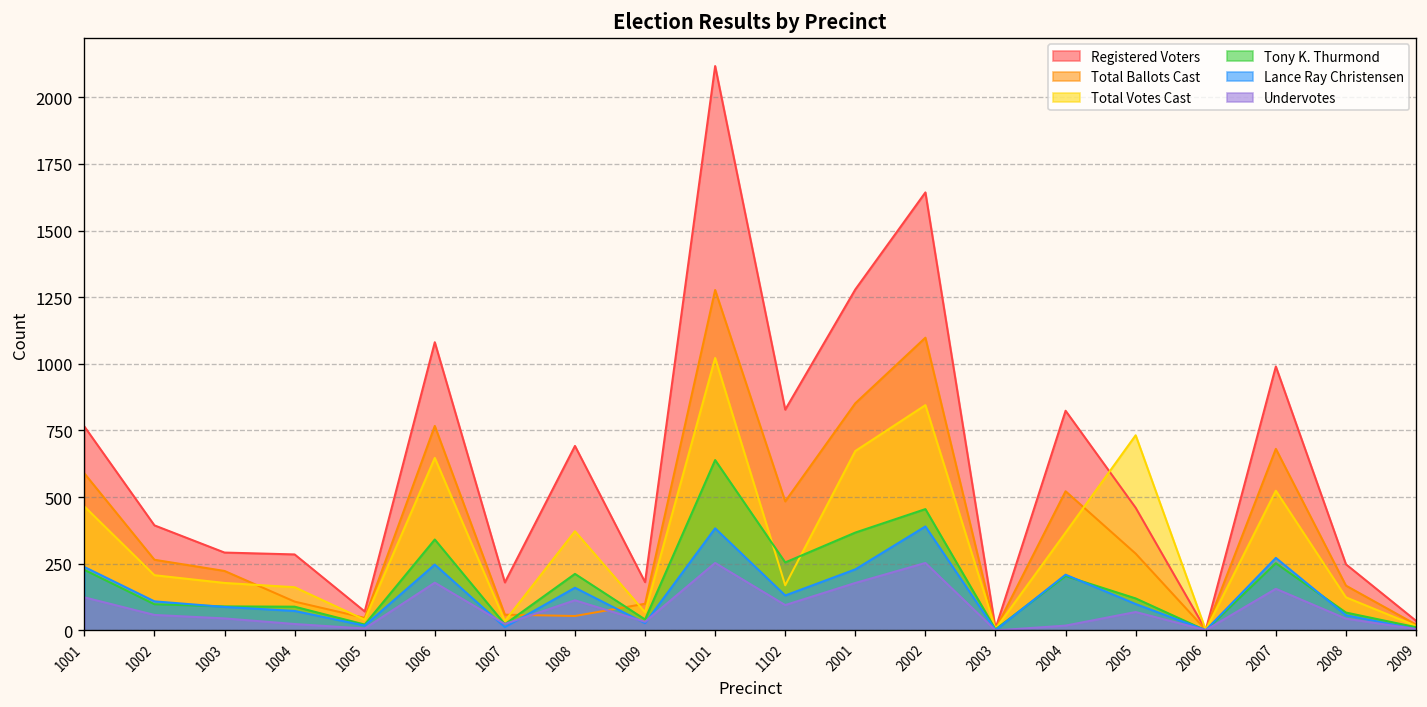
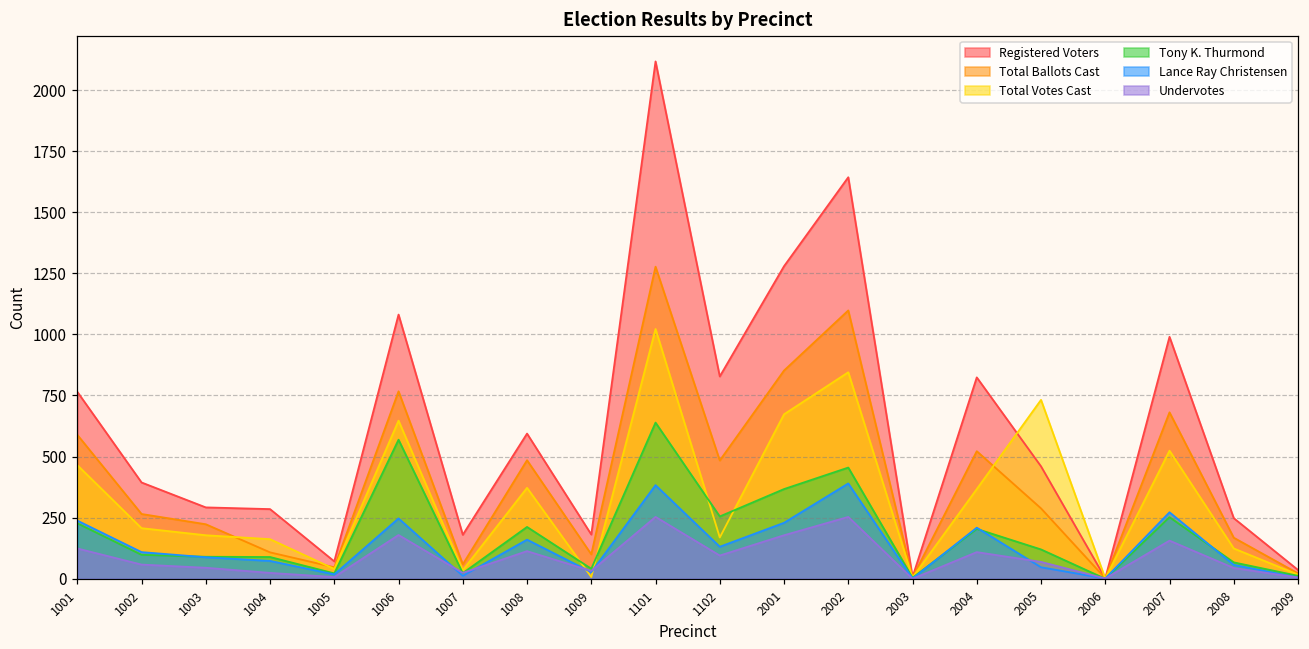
  {
    "Registered Voters": {
      "1001": 770,
      "1002": 390,
      "1003": 290,
      "1004": 290,
      "1005": 70,
      "1006": 1080,
      "1007": 180,
-     "1008": 690,
+     "1008": 590,
      "1009": 180,
      "1101": 2120,
      "1102": 830,
      "2001": 1280,
      "2002": 1640,
      "2004": 820,
      "2005": 460,
      "2007": 990,
      "2008": 250,
      "2009": 40
    },
    "Total Ballots Cast": {
      "1001": 590,
      "1002": 270,
      "1003": 220,
      "1004": 110,
      "1006": 770,
      "1007": 60,
-     "1008": 50,
+     "1008": 490,
      "1009": 100,
      "1101": 1280,
      "1102": 480,
      "2001": 850,
      "2002": 1100,
      "2004": 520,
      "2005": 290,
      "2007": 680,
      "2008": 170
    },
    "Total Votes Cast": {
      "1001": 470,
      "1002": 210,
      "1003": 180,
      "1004": 160,
      "1006": 650,
      "1008": 370,
-     "1009": 70,
+     "1009": 10,
      "1101": 1020,
      "1102": 170,
      "2001": 670,
      "2002": 850,
      "2004": 370,
      "2005": 730,
      "2007": 520,
      "2008": 120
    },
    "Tony K. Thurmond": {
      "1004": 90,
-     "1006": 340,
+     "1006": 570,
      "1008": 210,
      "1101": 640,
      "1102": 260,
      "2001": 370,
      "2002": 460,
      "2005": 120,
      "2007": 250
    },
    "Lance Ray Christensen": {
      "1004": 70,
      "1006": 250,
      "1008": 160,
      "1101": 380,
      "1102": 130,
      "2001": 230,
      "2002": 390,
-     "2005": 100,
+     "2005": 50,
      "2007": 270
    },
    "Undervotes": {
      "1001": 120,
      "1002": 60,
      "1003": 50,
      "1004": 20,
      "1006": 180,
      "1008": 110,
      "1101": 250,
      "1102": 100,
      "2001": 180,
      "2002": 250,
-     "2004": 20,
+     "2004": 110,
      "2005": 70,
      "2007": 160,
      "2008": 40
    }
  }
